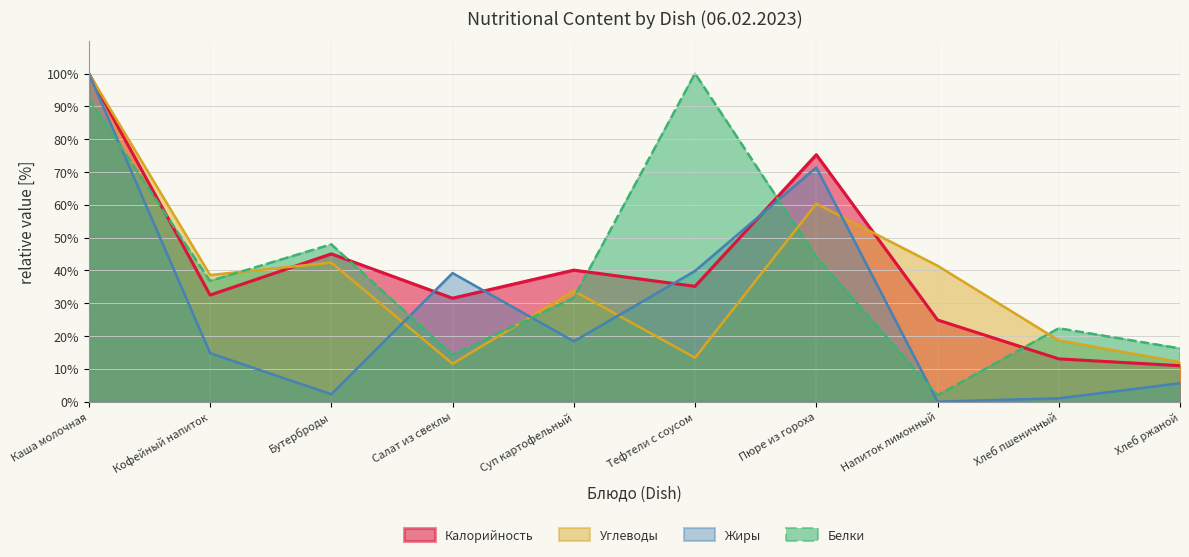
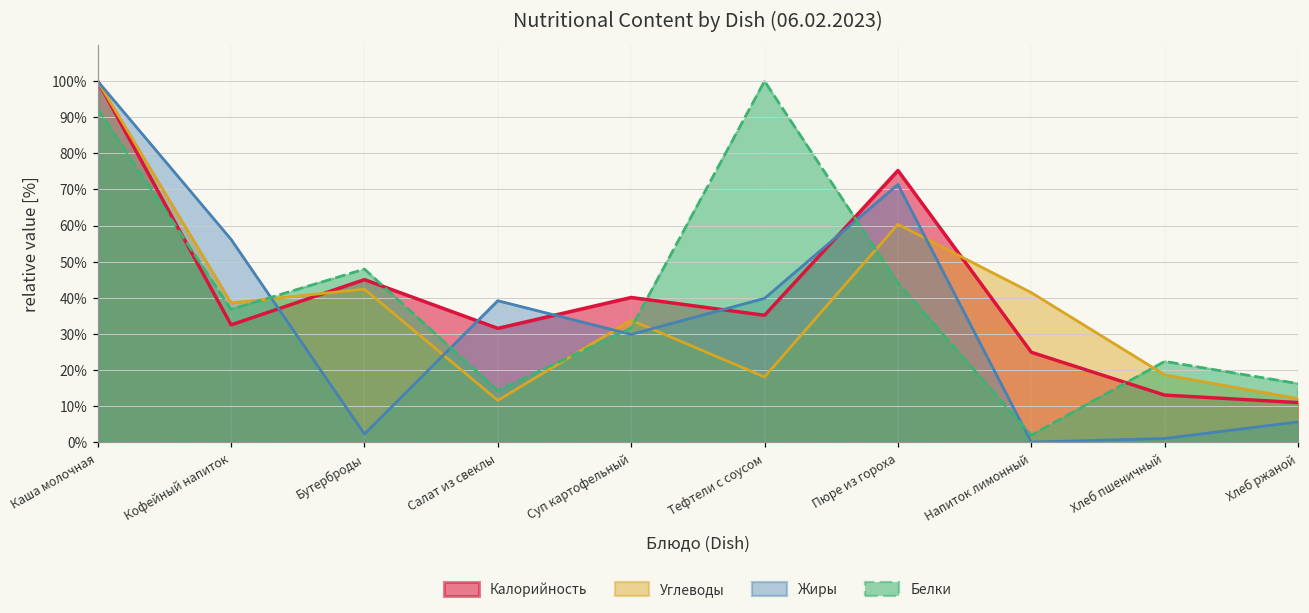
  {
    "Калорийность": {
      "Кофейный напиток": "32%",
      "Бутерброды": "45%",
      "Салат из свеклы": "32%",
      "Суп картофельный": "40%",
      "Тефтели с соусом": "35%",
      "Пюре из гороха": "75%",
      "Напиток лимонный": "25%",
      "Хлеб пшеничный": "13%",
      "Хлеб ржаной": "11%"
    },
    "Углеводы": {
      "Кофейный напиток": "39%",
      "Бутерброды": "42%",
      "Салат из свеклы": "12%",
      "Суп картофельный": "34%",
-     "Тефтели с соусом": "13%",
+     "Тефтели с соусом": "18%",
      "Пюре из гороха": "60%",
      "Напиток лимонный": "41%",
      "Хлеб пшеничный": "19%",
      "Хлеб ржаной": "12%"
    },
    "Жиры": {
-     "Кофейный напиток": "15%",
+     "Кофейный напиток": "56%",
      "Бутерброды": "2%",
      "Салат из свеклы": "39%",
-     "Суп картофельный": "18%",
+     "Суп картофельный": "30%",
      "Тефтели с соусом": "40%",
      "Пюре из гороха": "71%",
      "Напиток лимонный": "0%",
      "Хлеб пшеничный": "1%",
      "Хлеб ржаной": "6%"
    },
    "Белки": {
      "Каша молочная": "92%",
      "Кофейный напиток": "37%",
      "Бутерброды": "48%",
      "Салат из свеклы": "14%",
      "Суп картофельный": "32%",
      "Тефтели с соусом": "100%",
      "Пюре из гороха": "44%",
      "Напиток лимонный": "2%",
      "Хлеб пшеничный": "22%",
      "Хлеб ржаной": "16%"
    }
  }
